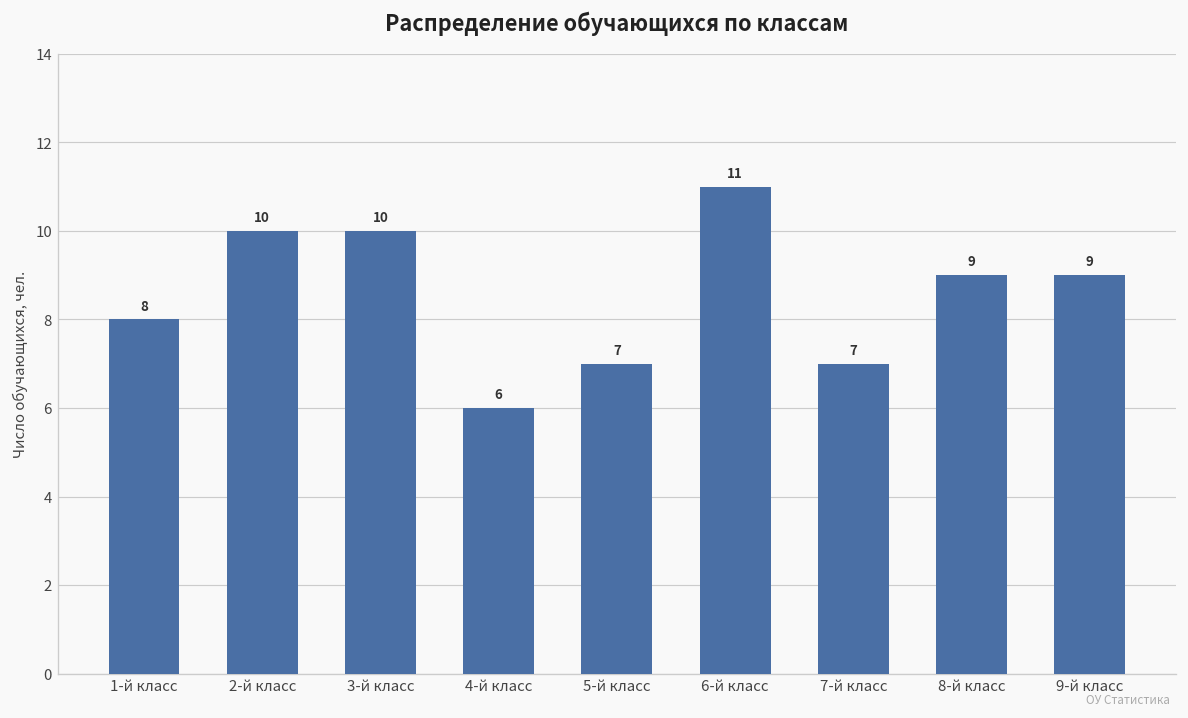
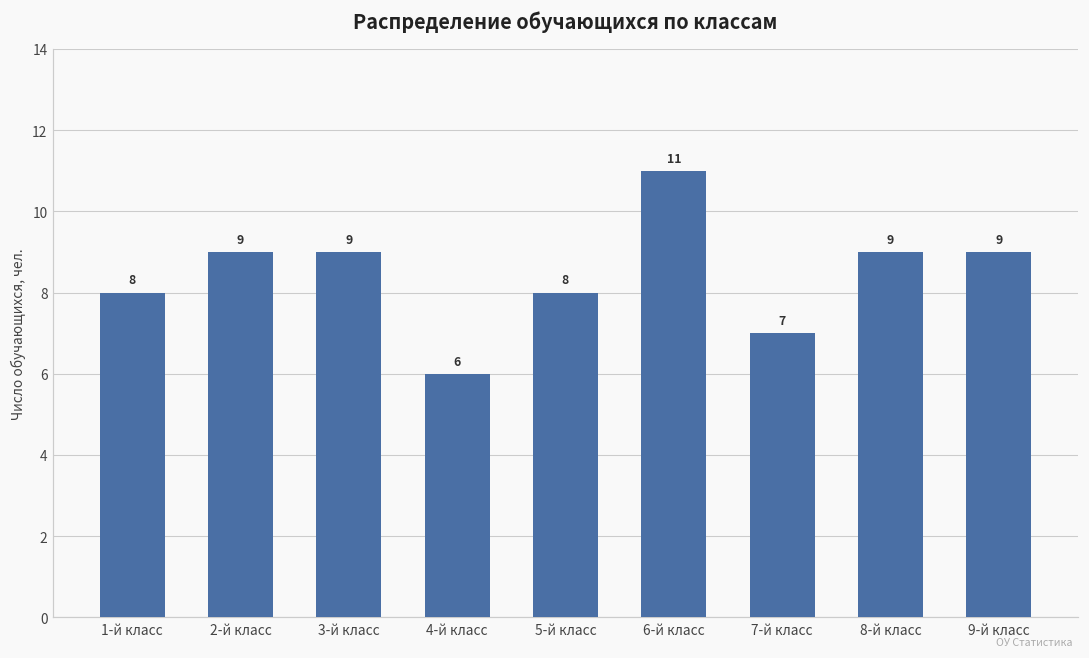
  {
    "1-й класс": 8,
-   "2-й класс": 10,
-   "3-й класс": 10,
+   "2-й класс": 9,
+   "3-й класс": 9,
    "4-й класс": 6,
-   "5-й класс": 7,
+   "5-й класс": 8,
    "6-й класс": 11,
    "7-й класс": 7,
    "8-й класс": 9,
    "9-й класс": 9
  }
